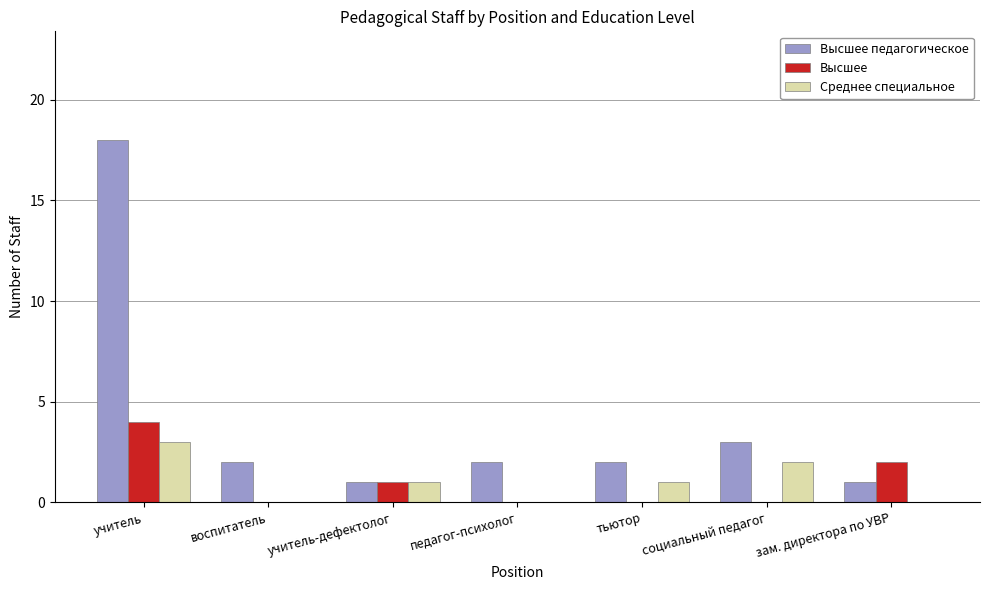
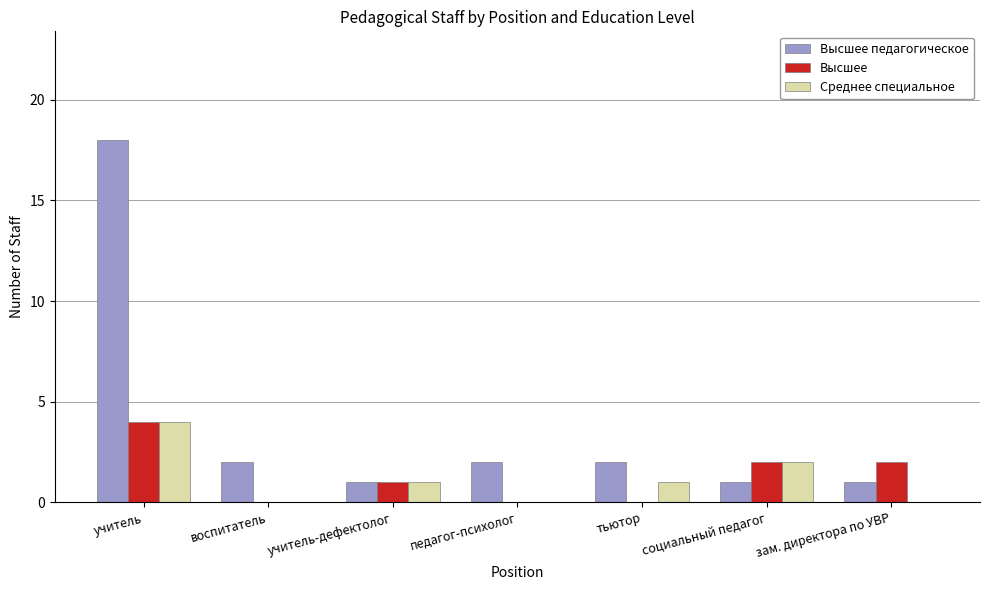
  {
    "Высшее педагогическое": {
      "учитель": 18,
      "воспитатель": 2,
      "учитель-дефектолог": 1,
      "педагог-психолог": 2,
      "тьютор": 2,
-     "социальный педагог": 3,
+     "социальный педагог": 1,
      "зам. директора по УВР": 1
    },
    "Высшее": {
      "учитель": 4,
      "воспитатель": 0,
      "учитель-дефектолог": 1,
      "педагог-психолог": 0,
      "тьютор": 0,
-     "социальный педагог": 0,
+     "социальный педагог": 2,
      "зам. директора по УВР": 2
    },
    "Среднее специальное": {
-     "учитель": 3,
+     "учитель": 4,
      "воспитатель": 0,
      "учитель-дефектолог": 1,
      "педагог-психолог": 0,
      "тьютор": 1,
      "социальный педагог": 2,
      "зам. директора по УВР": 0
    }
  }
